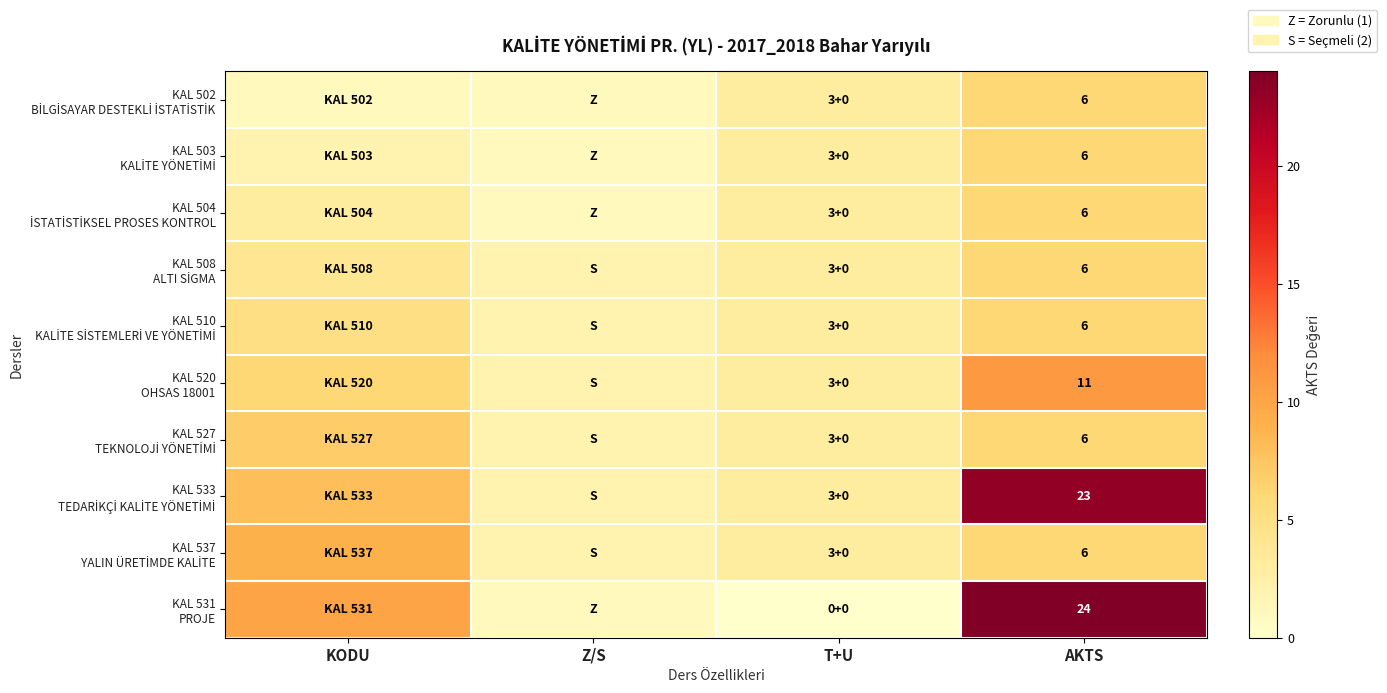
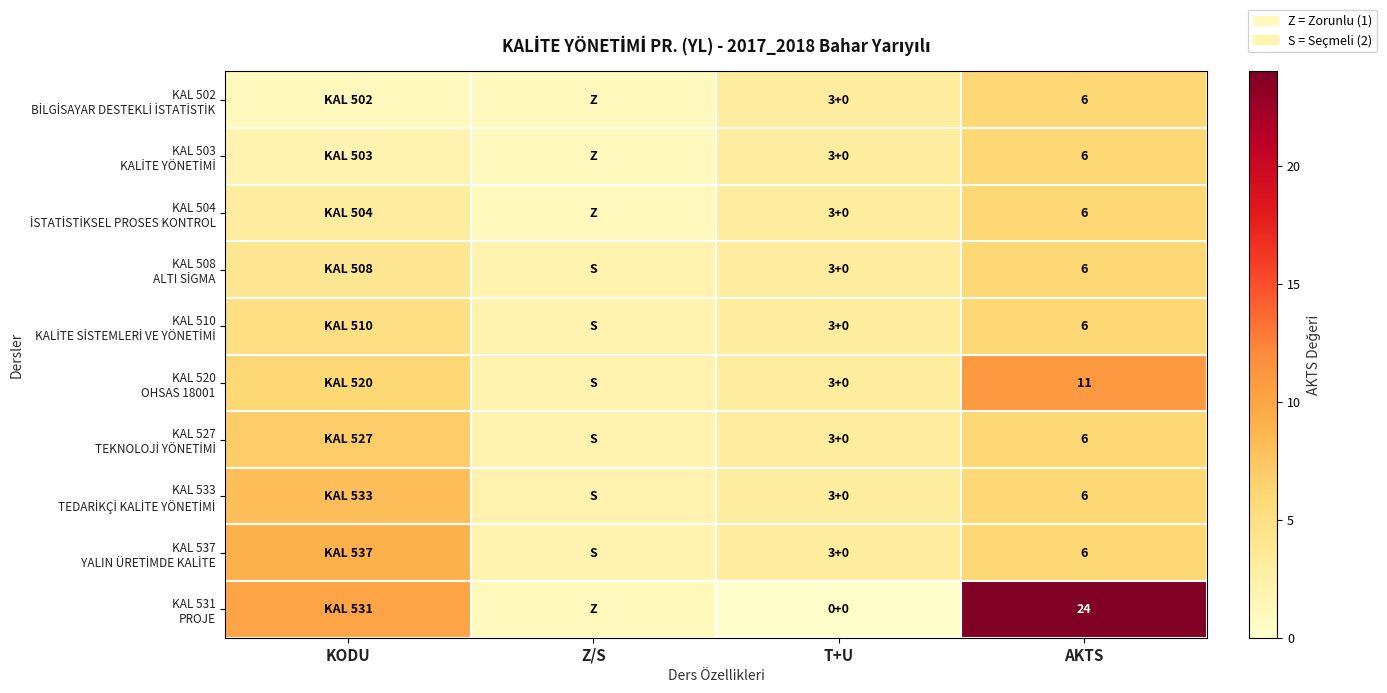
  {
    "KAL 502 BİLGİSAYAR DESTEKLİ İSTATİSTİK": {
      "KODU": 502,
      "AKTS": 6
    },
    "KAL 503 KALİTE YÖNETİMİ": {
      "KODU": 503,
      "AKTS": 6
    },
    "KAL 504 İSTATİSTİKSEL PROSES KONTROL": {
      "KODU": 504,
      "AKTS": 6
    },
    "KAL 508 ALTI SİGMA": {
      "KODU": 508,
      "AKTS": 6
    },
    "KAL 510 KALİTE SİSTEMLERİ VE YÖNETİMİ": {
      "KODU": 510,
      "AKTS": 6
    },
    "KAL 520 OHSAS 18001": {
      "KODU": 520,
      "AKTS": 11
    },
    "KAL 527 TEKNOLOJİ YÖNETİMİ": {
      "KODU": 527,
      "AKTS": 6
    },
    "KAL 533 TEDARİKÇİ KALİTE YÖNETİMİ": {
      "KODU": 533,
-     "AKTS": 23
+     "AKTS": 6
    },
    "KAL 537 YALIN ÜRETİMDE KALİTE": {
      "KODU": 537,
      "AKTS": 6
    },
    "KAL 531 PROJE": {
      "KODU": 531,
      "AKTS": 24
    }
  }
